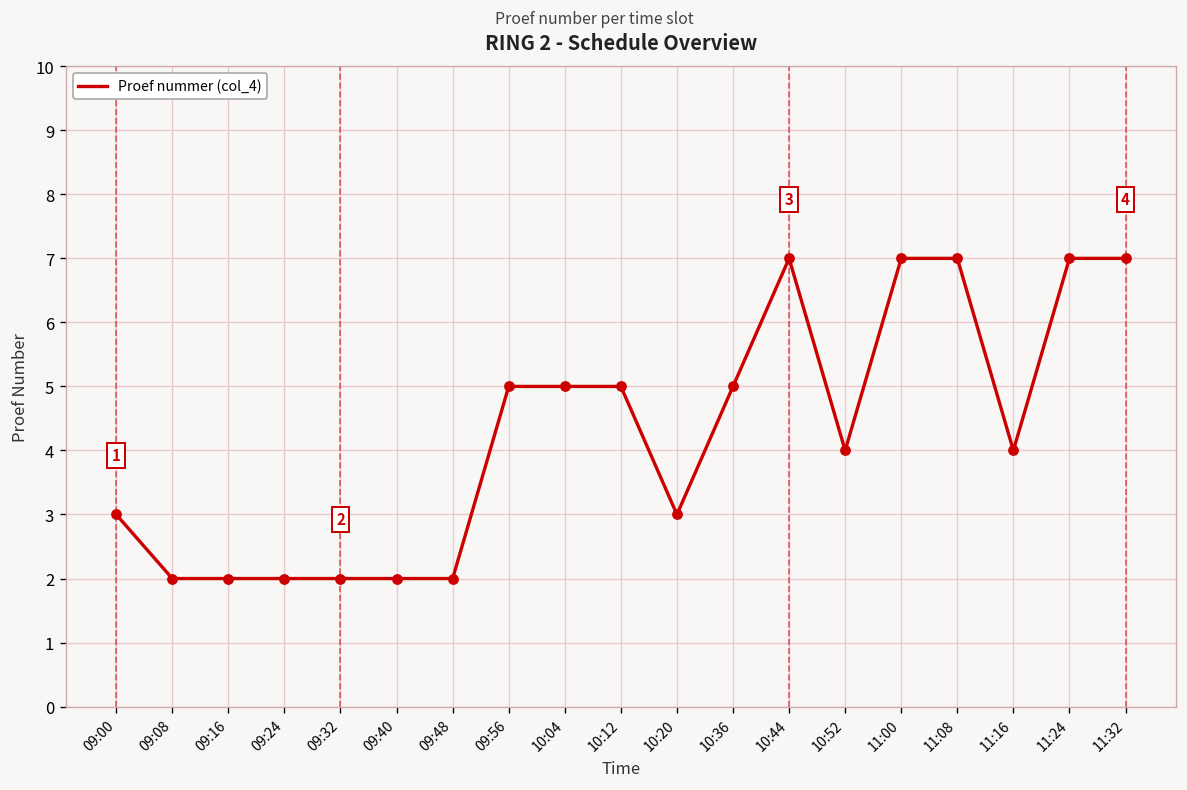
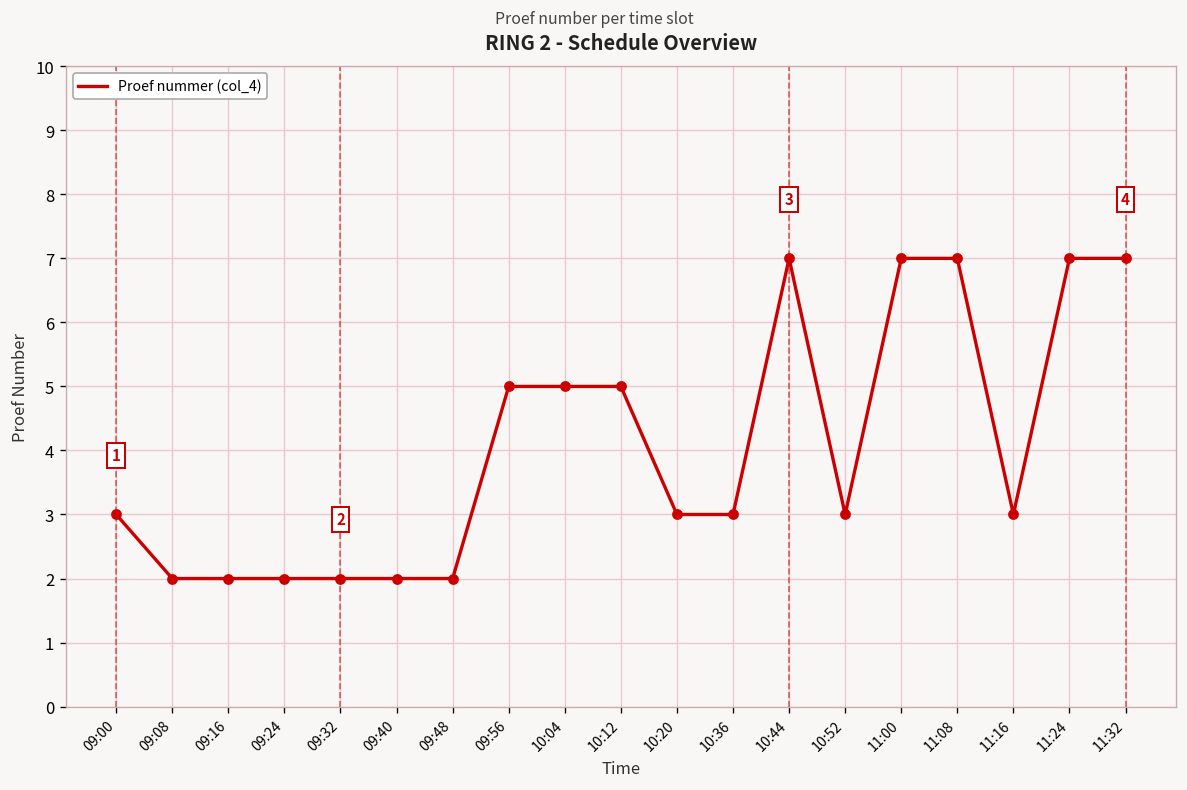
  {
    "09:00": 3,
    "09:08": 2,
    "09:16": 2,
    "09:24": 2,
    "09:32": 2,
    "09:40": 2,
    "09:48": 2,
    "09:56": 5,
    "10:04": 5,
    "10:12": 5,
    "10:20": 3,
-   "10:36": 5,
+   "10:36": 3,
    "10:44": 7,
-   "10:52": 4,
+   "10:52": 3,
    "11:00": 7,
    "11:08": 7,
-   "11:16": 4,
+   "11:16": 3,
    "11:24": 7,
    "11:32": 7
  }
